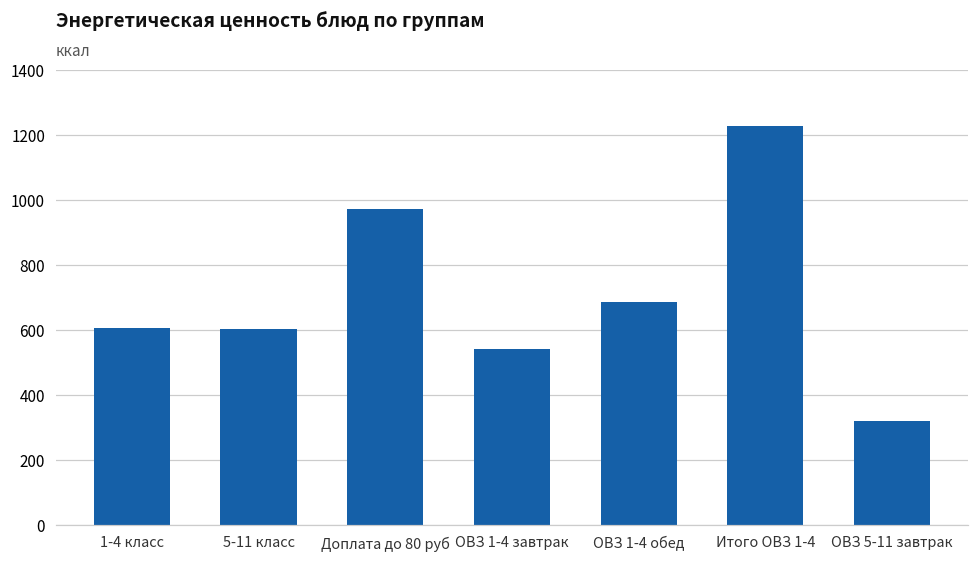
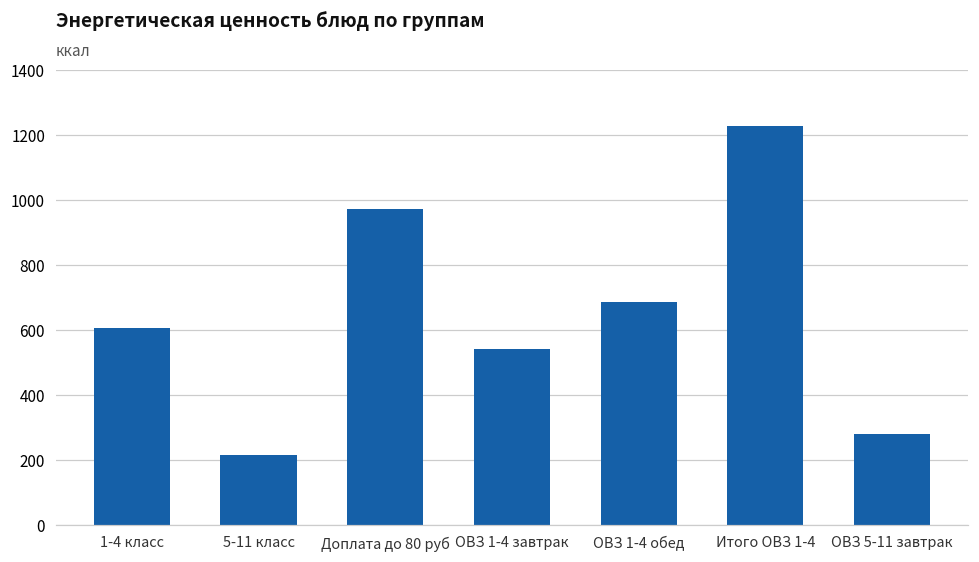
  {
    "1-4 класс": 610,
-   "5-11 класс": 600,
+   "5-11 класс": 220,
    "Доплата до 80 руб": 970,
    "ОВЗ 1-4 завтрак": 540,
    "ОВЗ 1-4 обед": 690,
    "Итого ОВЗ 1-4": 1230,
-   "ОВЗ 5-11 завтрак": 320
+   "ОВЗ 5-11 завтрак": 280
  }
